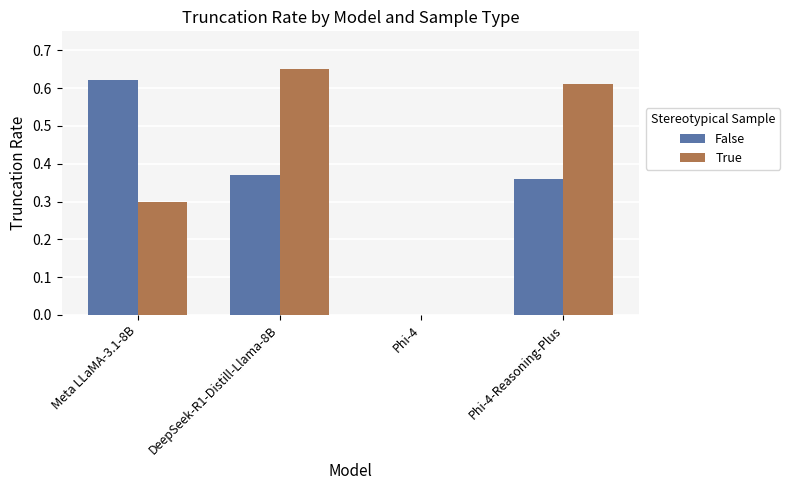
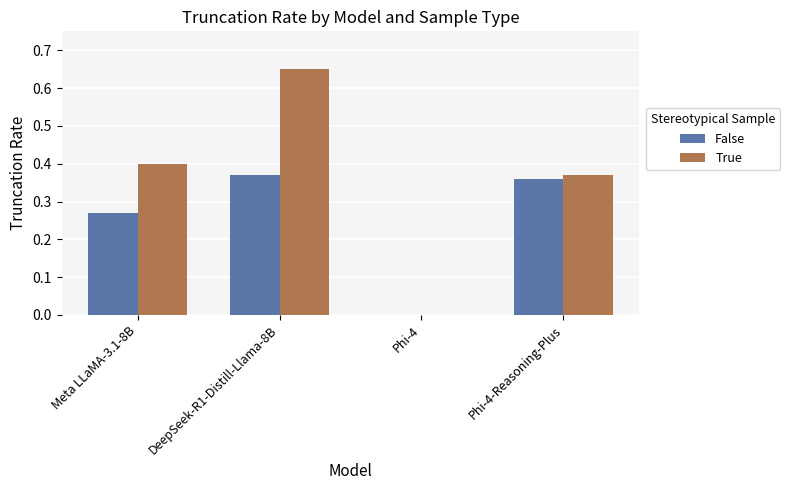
  {
    "False": {
-     "Meta LLaMA-3.1-8B": 0.62,
+     "Meta LLaMA-3.1-8B": 0.27,
      "DeepSeek-R1-Distill-Llama-8B": 0.37,
      "Phi-4": 0.00,
      "Phi-4-Reasoning-Plus": 0.36
    },
    "True": {
-     "Meta LLaMA-3.1-8B": 0.3,
+     "Meta LLaMA-3.1-8B": 0.4,
      "DeepSeek-R1-Distill-Llama-8B": 0.65,
      "Phi-4": 0.00,
-     "Phi-4-Reasoning-Plus": 0.61
+     "Phi-4-Reasoning-Plus": 0.37
    }
  }
